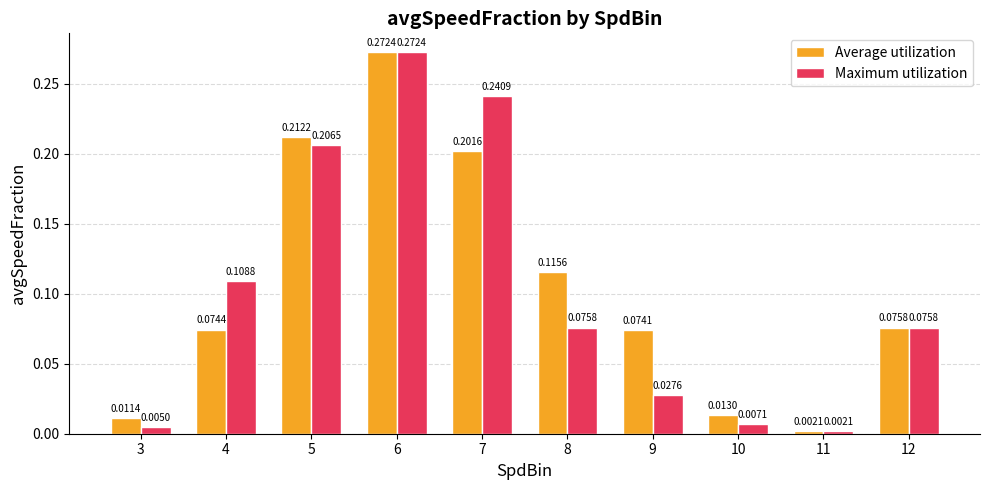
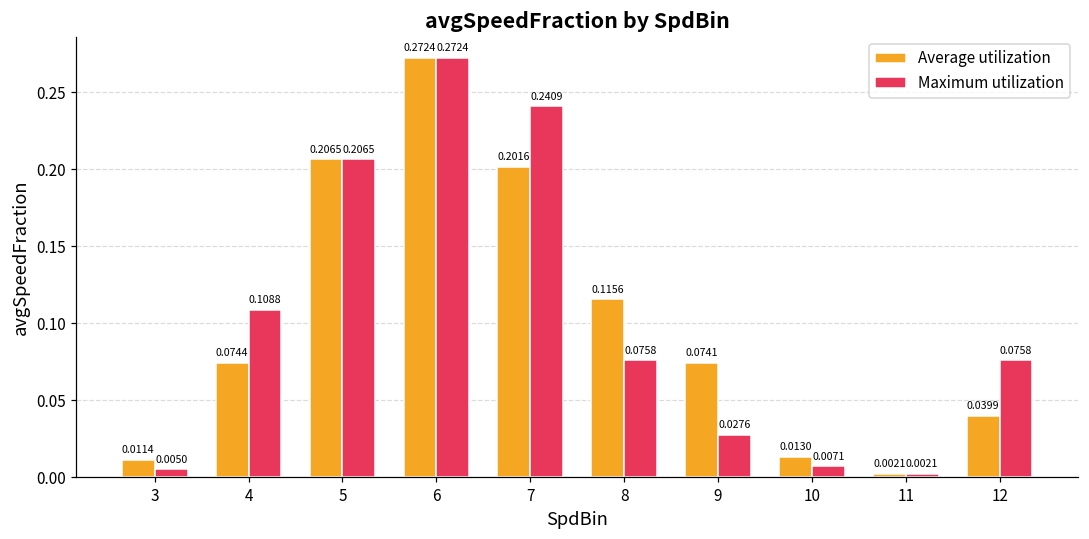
  {
    "Average utilization": {
      "3": 0.0114,
      "4": 0.0744,
-     "5": 0.2122,
+     "5": 0.2065,
      "6": 0.2724,
      "7": 0.2016,
      "8": 0.1156,
      "9": 0.0741,
      "10": 0.0130,
      "11": 0.0021,
-     "12": 0.0758
+     "12": 0.0399
    },
    "Maximum utilization": {
      "3": 0.0050,
      "4": 0.1088,
      "5": 0.2065,
      "6": 0.2724,
      "7": 0.2409,
      "8": 0.0758,
      "9": 0.0276,
      "10": 0.0071,
      "11": 0.0021,
      "12": 0.0758
    }
  }
